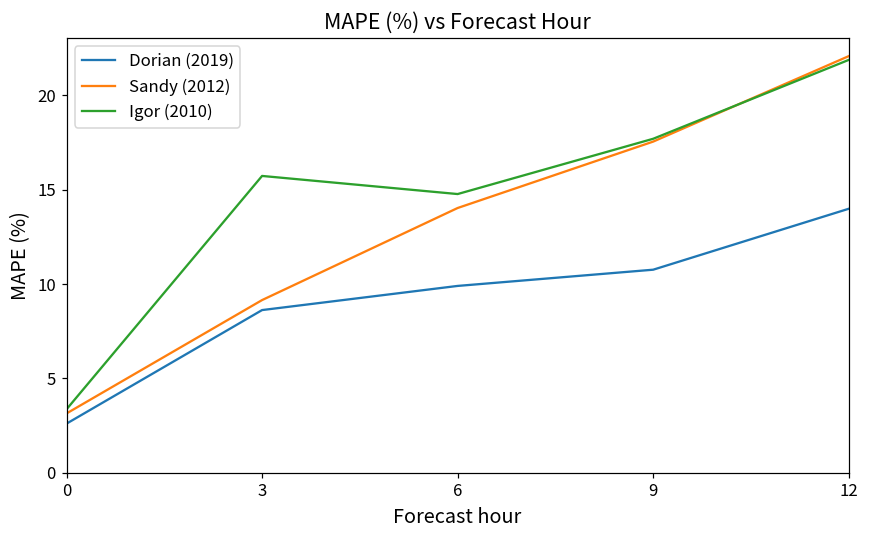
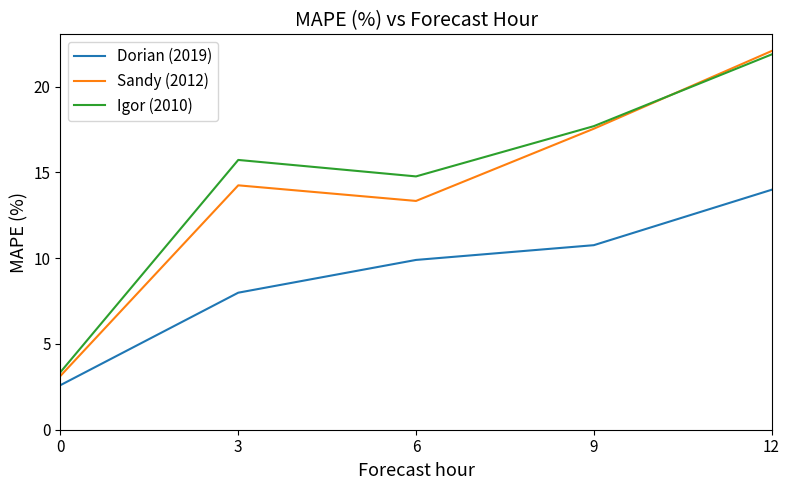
  {
    "Dorian (2019)": {
      "0": 2.6,
-     "3": 8.6,
+     "3": 8.0,
      "6": 9.9,
      "9": 10.8,
      "12": 14.0
    },
    "Sandy (2012)": {
      "0": 3.1,
-     "3": 9.2,
-     "6": 14.0,
+     "3": 14.3,
+     "6": 13.3,
      "12": 22.1
    },
    "Igor (2010)": {
      "0": 3.4,
      "3": 15.7,
      "6": 14.8,
      "12": 21.9
    }
  }
